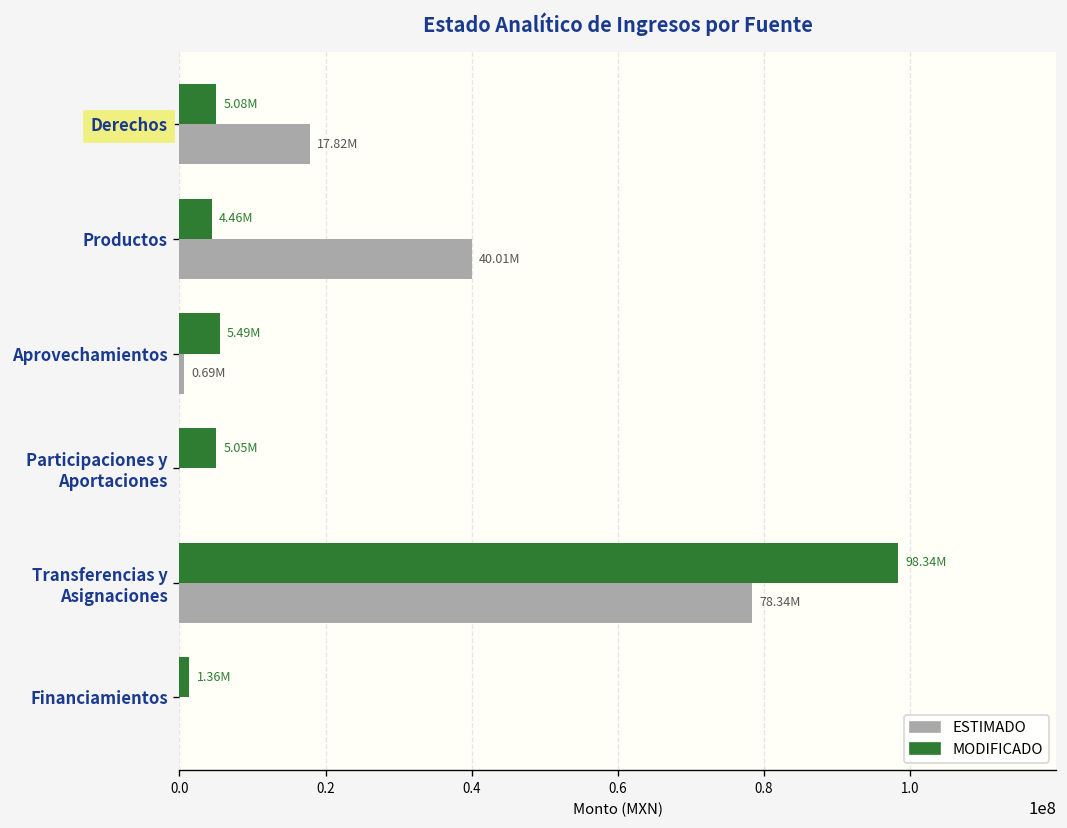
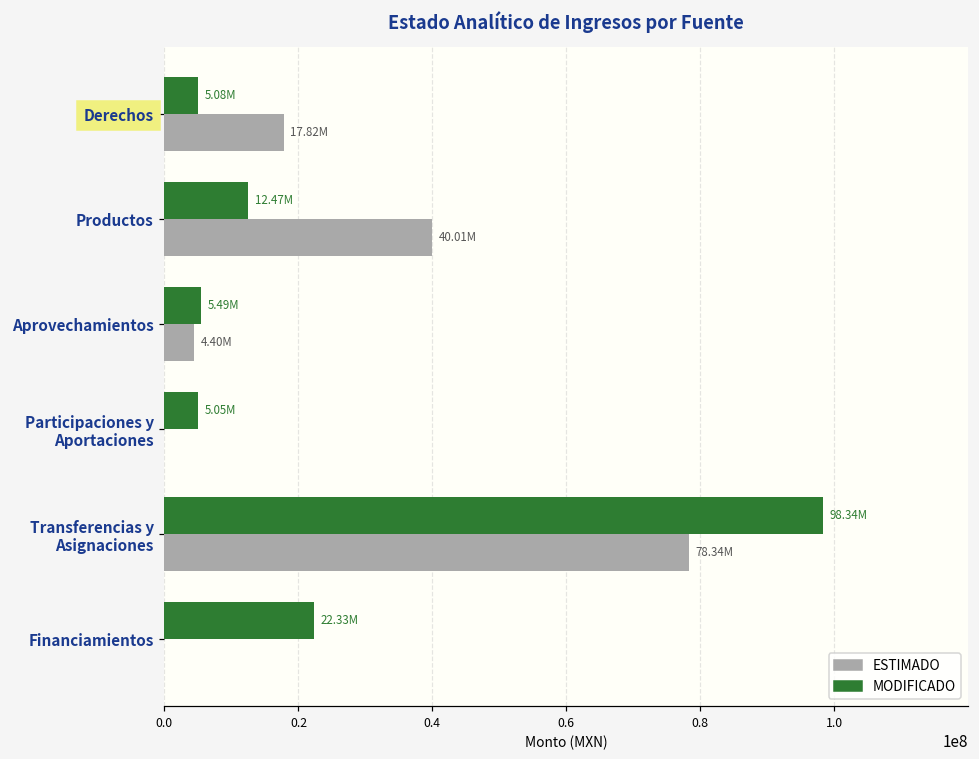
  {
    "ESTIMADO": {
      "Derechos": "17.82M",
      "Productos": "40.01M",
-     "Aprovechamientos": "0.69M",
+     "Aprovechamientos": "4.40M",
      "Transferencias y Asignaciones": "78.34M"
    },
    "MODIFICADO": {
      "Derechos": "5.08M",
-     "Productos": "4.46M",
+     "Productos": "12.47M",
      "Aprovechamientos": "5.49M",
      "Participaciones y Aportaciones": "5.05M",
      "Transferencias y Asignaciones": "98.34M",
-     "Financiamientos": "1.36M"
+     "Financiamientos": "22.33M"
    }
  }
